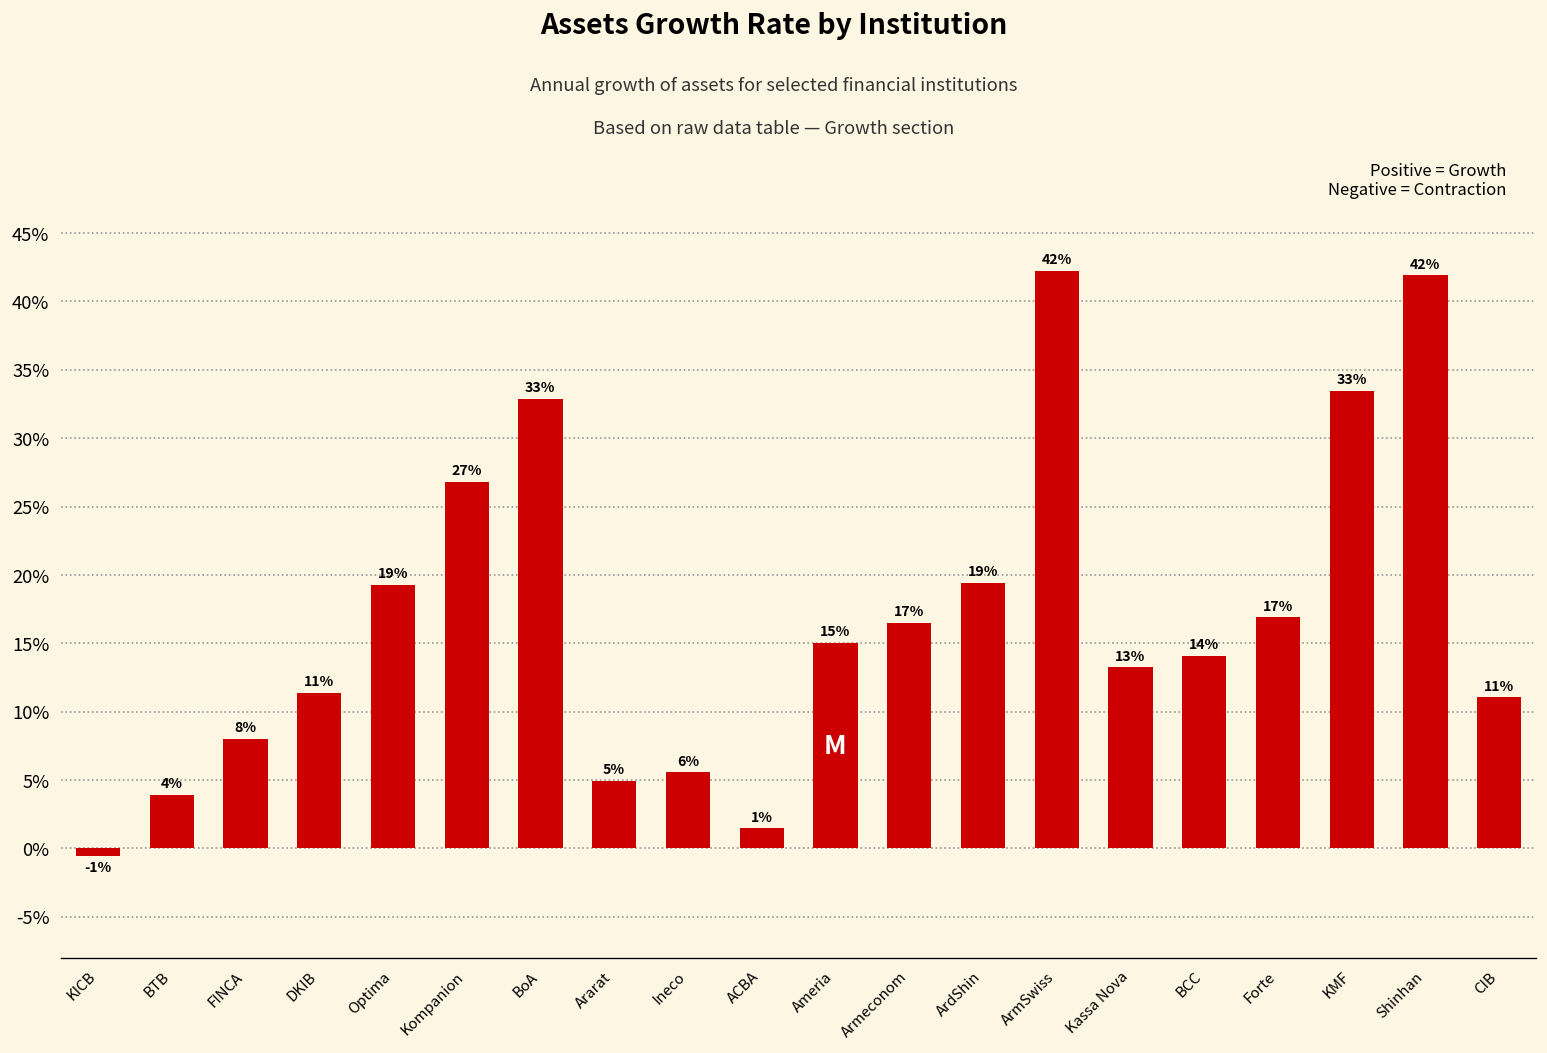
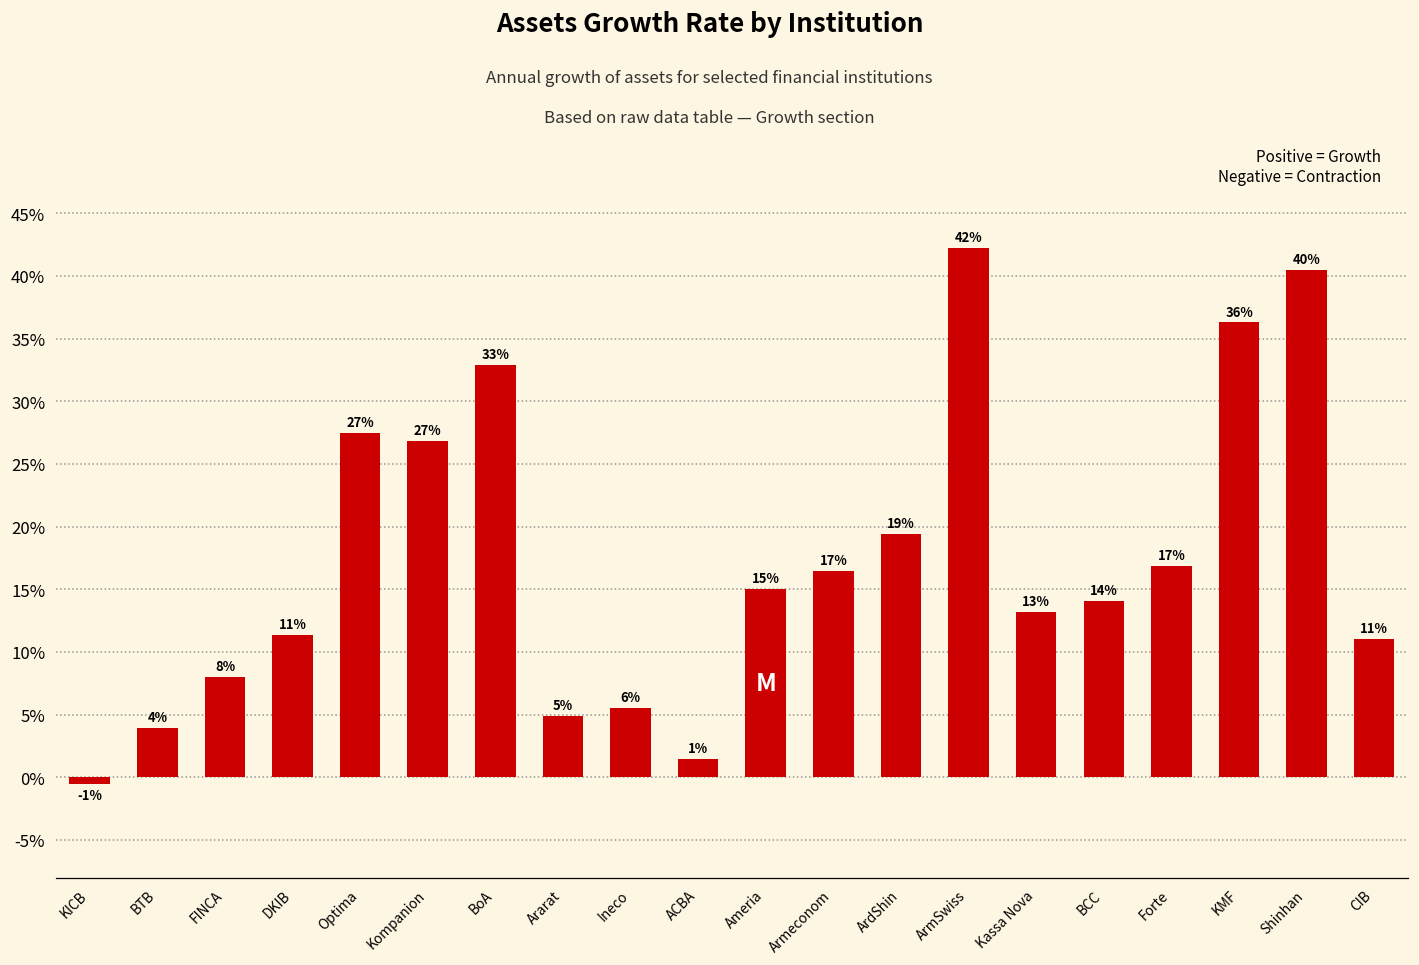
  {
    "KICB": "-1%",
    "BTB": "4%",
    "FINCA": "8%",
    "DKIB": "11%",
-   "Optima": "19%",
+   "Optima": "27%",
    "Kompanion": "27%",
    "BoA": "33%",
    "Ararat": "5%",
    "Ineco": "6%",
    "ACBA": "1%",
    "Ameria": "15%",
    "Armeconom": "17%",
    "ArdShin": "19%",
    "ArmSwiss": "42%",
    "Kassa Nova": "13%",
    "BCC": "14%",
    "Forte": "17%",
-   "KMF": "33%",
-   "Shinhan": "42%",
+   "KMF": "36%",
+   "Shinhan": "40%",
    "CIB": "11%"
  }
